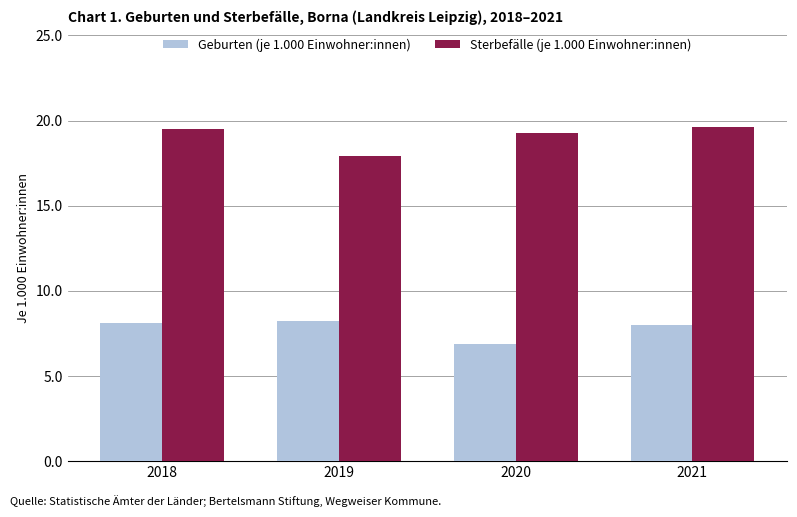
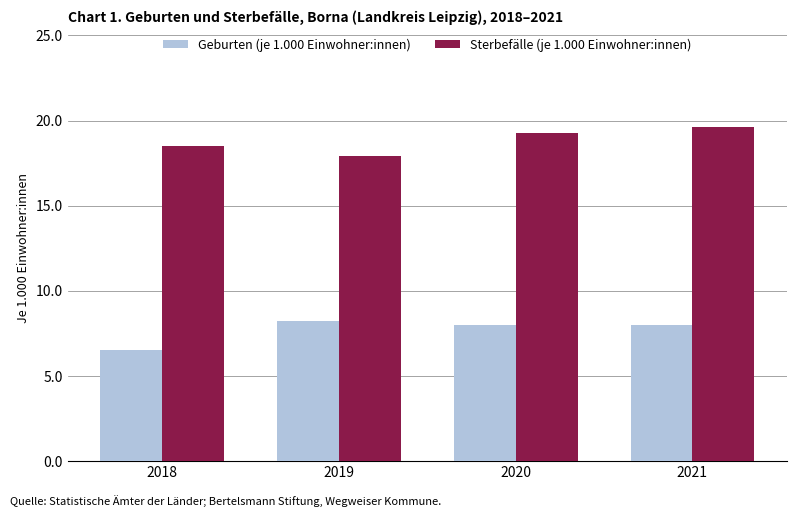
  {
    "Geburten (je 1.000 Einwohner:innen)": {
-     "2018": 8.1,
+     "2018": 6.5,
      "2019": 8.2,
-     "2020": 6.9,
+     "2020": 8.0,
      "2021": 8.0
    },
    "Sterbefälle (je 1.000 Einwohner:innen)": {
-     "2018": 19.5,
+     "2018": 18.5,
      "2019": 17.9,
      "2020": 19.3,
      "2021": 19.6
    }
  }
